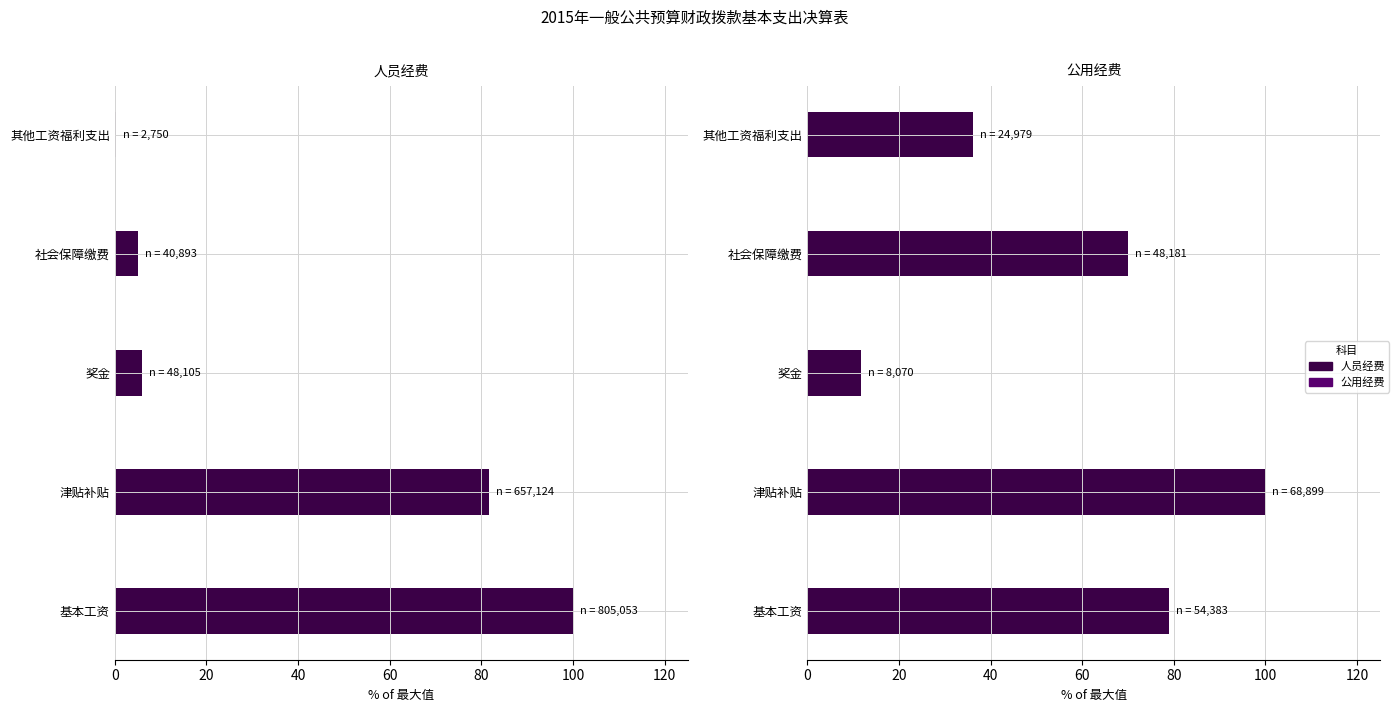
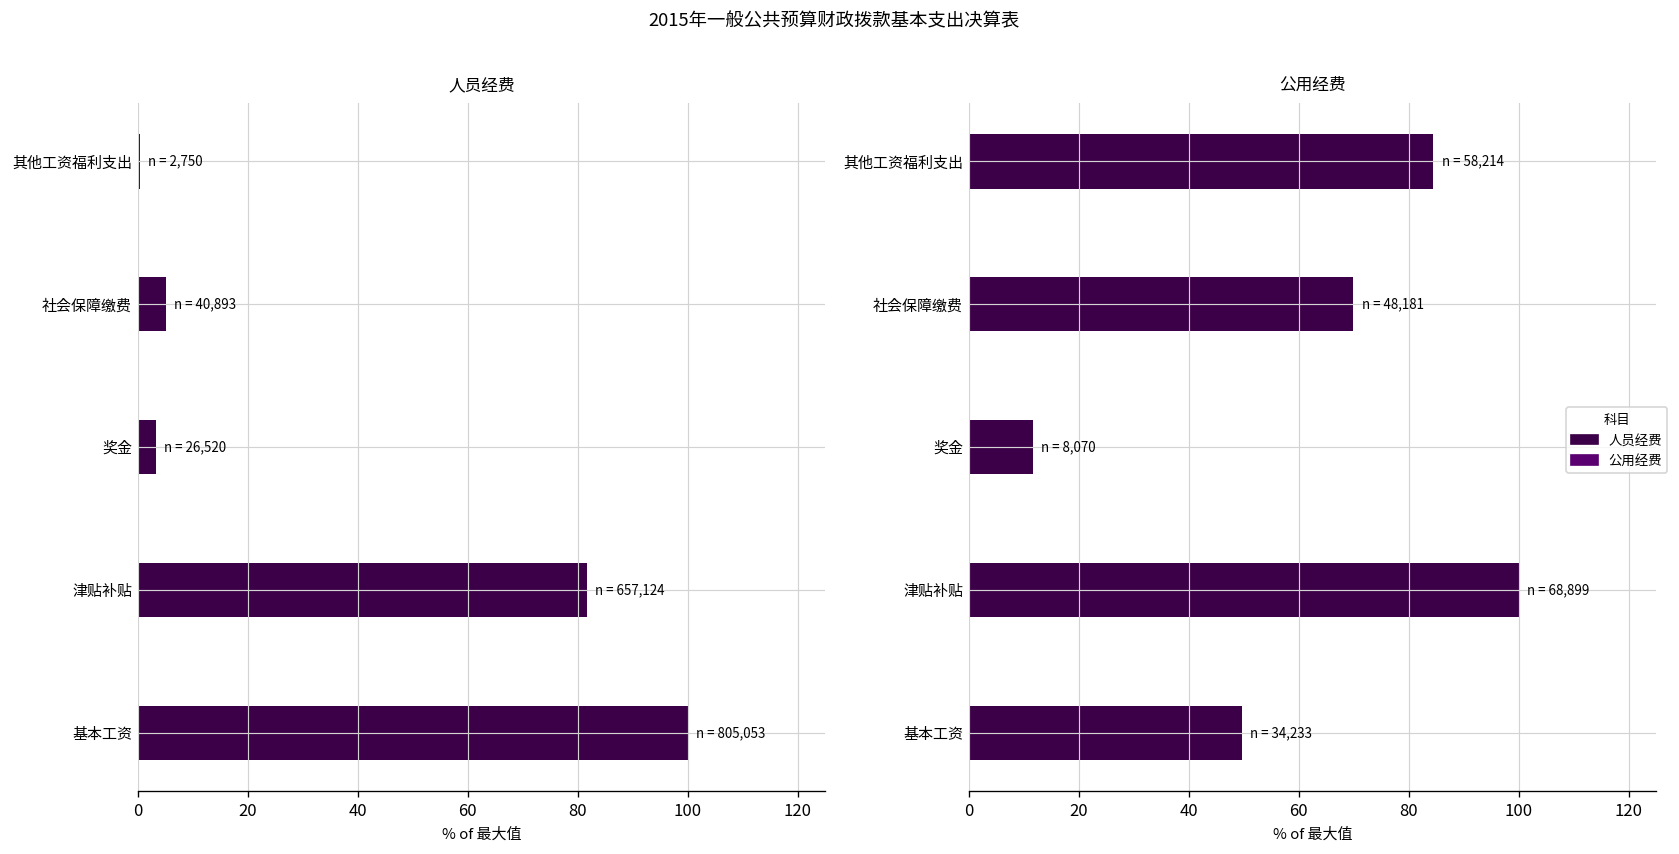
  {
    "人员经费": {
-     "奖金": "48,105"
+     "奖金": "26,520"
    },
    "公用经费": {
-     "其他工资福利支出": "24,979",
-     "基本工资": "54,383"
+     "其他工资福利支出": "58,214",
+     "基本工资": "34,233"
    }
  }
